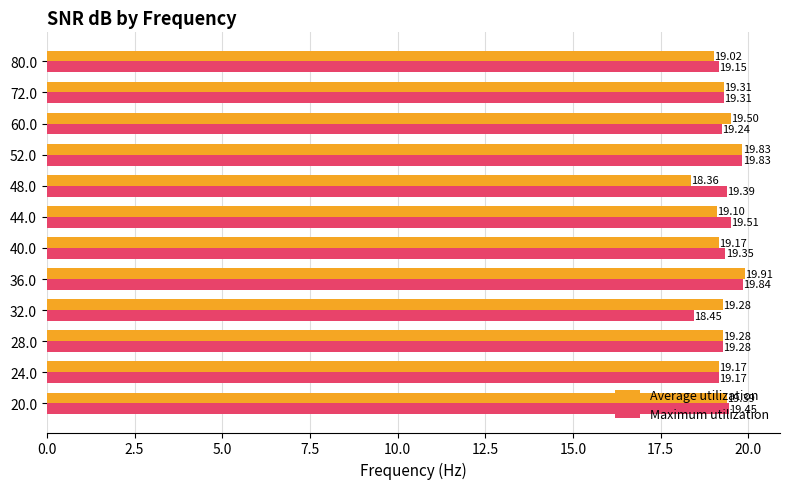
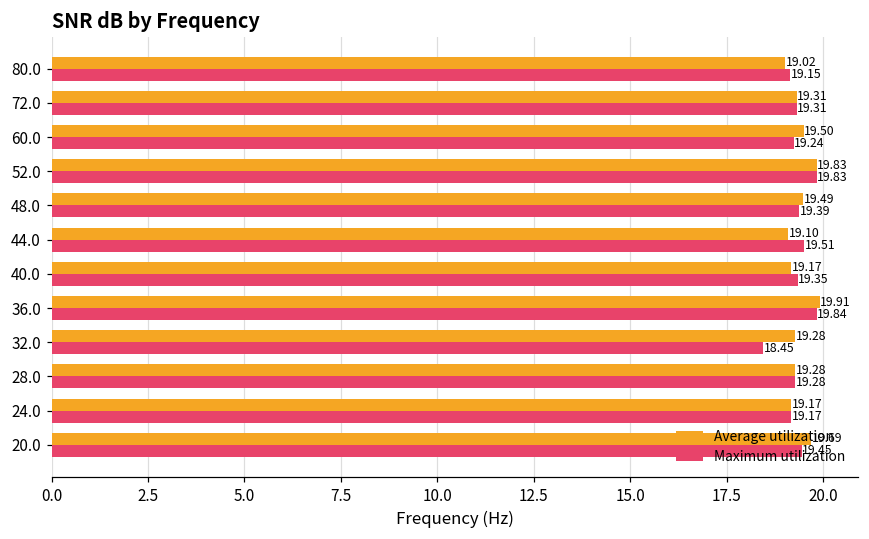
  {
    "Average utilization": {
      "80.0": 19.02,
      "72.0": 19.31,
      "60.0": 19.50,
      "52.0": 19.83,
-     "48.0": 18.36,
+     "48.0": 19.49,
      "44.0": 19.10,
      "40.0": 19.17,
      "36.0": 19.91,
      "32.0": 19.28,
      "28.0": 19.28,
      "24.0": 19.17,
-     "20.0": 19.39
+     "20.0": 19.69
    },
    "Maximum utilization": {
      "80.0": 19.15,
      "72.0": 19.31,
      "60.0": 19.24,
      "52.0": 19.83,
      "48.0": 19.39,
      "44.0": 19.51,
      "40.0": 19.35,
      "36.0": 19.84,
      "32.0": 18.45,
      "28.0": 19.28,
      "24.0": 19.17,
      "20.0": 19.45
    }
  }
